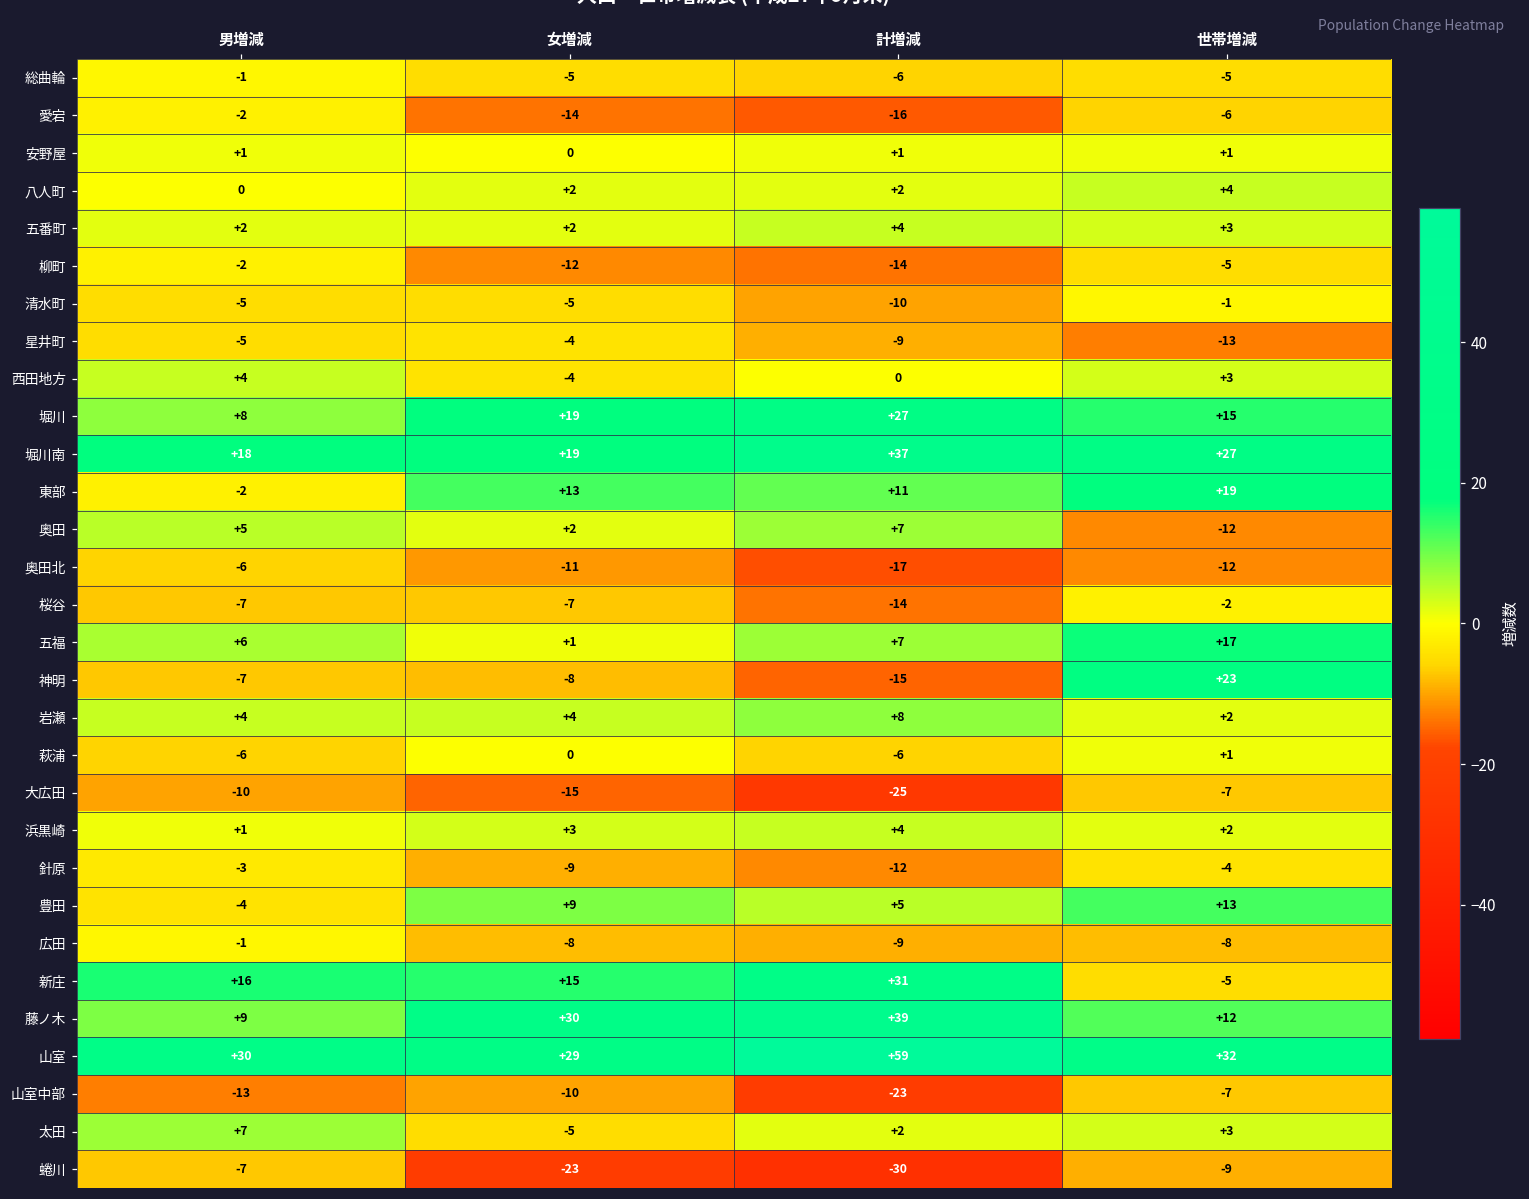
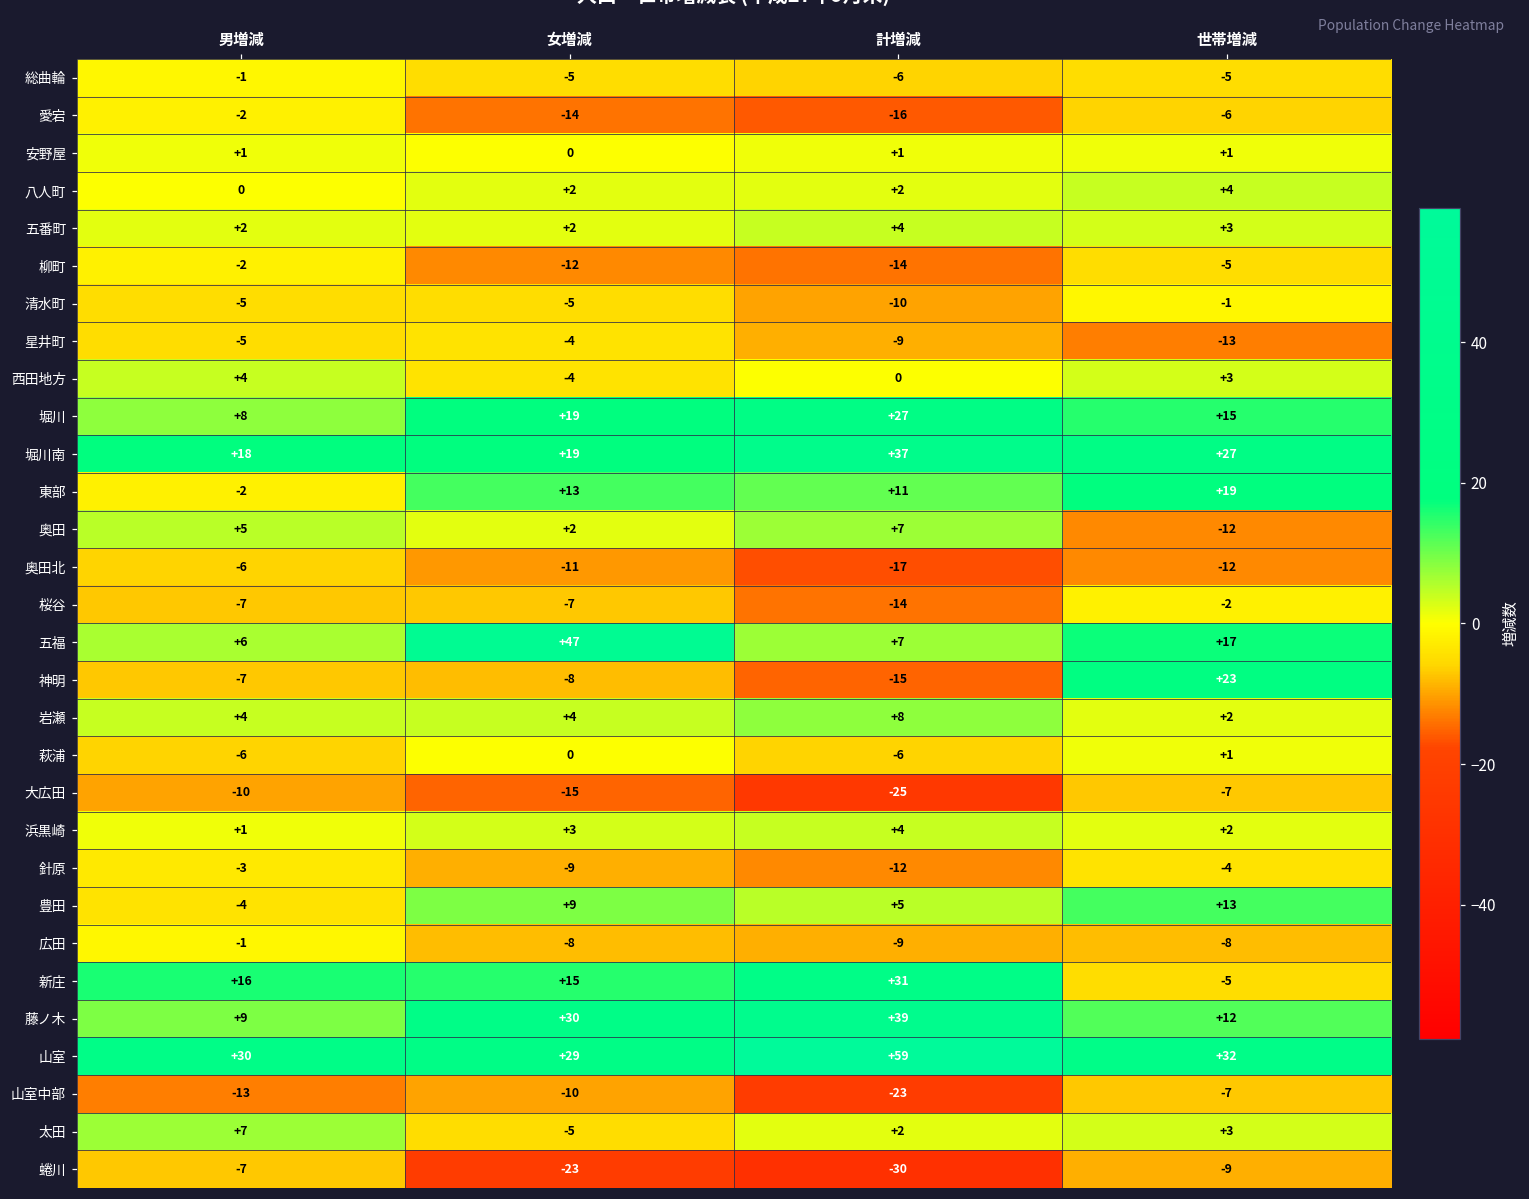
  {
    "総曲輪": {
      "男増減": "-1",
      "女増減": "-5",
      "計増減": "-6",
      "世帯増減": "-5"
    },
    "愛宕": {
      "男増減": "-2",
      "女増減": "-14",
      "計増減": "-16",
      "世帯増減": "-6"
    },
    "安野屋": {
      "男増減": "+1",
      "女増減": "0",
      "計増減": "+1",
      "世帯増減": "+1"
    },
    "八人町": {
      "男増減": "0",
      "女増減": "+2",
      "計増減": "+2",
      "世帯増減": "+4"
    },
    "五番町": {
      "男増減": "+2",
      "女増減": "+2",
      "計増減": "+4",
      "世帯増減": "+3"
    },
    "柳町": {
      "男増減": "-2",
      "女増減": "-12",
      "計増減": "-14",
      "世帯増減": "-5"
    },
    "清水町": {
      "男増減": "-5",
      "女増減": "-5",
      "計増減": "-10",
      "世帯増減": "-1"
    },
    "星井町": {
      "男増減": "-5",
      "女増減": "-4",
      "計増減": "-9",
      "世帯増減": "-13"
    },
    "西田地方": {
      "男増減": "+4",
      "女増減": "-4",
      "計増減": "0",
      "世帯増減": "+3"
    },
    "堀川": {
      "男増減": "+8",
      "女増減": "+19",
      "計増減": "+27",
      "世帯増減": "+15"
    },
    "堀川南": {
      "男増減": "+18",
      "女増減": "+19",
      "計増減": "+37",
      "世帯増減": "+27"
    },
    "東部": {
      "男増減": "-2",
      "女増減": "+13",
      "計増減": "+11",
      "世帯増減": "+19"
    },
    "奥田": {
      "男増減": "+5",
      "女増減": "+2",
      "計増減": "+7",
      "世帯増減": "-12"
    },
    "奥田北": {
      "男増減": "-6",
      "女増減": "-11",
      "計増減": "-17",
      "世帯増減": "-12"
    },
    "桜谷": {
      "男増減": "-7",
      "女増減": "-7",
      "計増減": "-14",
      "世帯増減": "-2"
    },
    "五福": {
      "男増減": "+6",
-     "女増減": "+1",
+     "女増減": "+47",
      "計増減": "+7",
      "世帯増減": "+17"
    },
    "神明": {
      "男増減": "-7",
      "女増減": "-8",
      "計増減": "-15",
      "世帯増減": "+23"
    },
    "岩瀬": {
      "男増減": "+4",
      "女増減": "+4",
      "計増減": "+8",
      "世帯増減": "+2"
    },
    "萩浦": {
      "男増減": "-6",
      "女増減": "0",
      "計増減": "-6",
      "世帯増減": "+1"
    },
    "大広田": {
      "男増減": "-10",
      "女増減": "-15",
      "計増減": "-25",
      "世帯増減": "-7"
    },
    "浜黒崎": {
      "男増減": "+1",
      "女増減": "+3",
      "計増減": "+4",
      "世帯増減": "+2"
    },
    "針原": {
      "男増減": "-3",
      "女増減": "-9",
      "計増減": "-12",
      "世帯増減": "-4"
    },
    "豊田": {
      "男増減": "-4",
      "女増減": "+9",
      "計増減": "+5",
      "世帯増減": "+13"
    },
    "広田": {
      "男増減": "-1",
      "女増減": "-8",
      "計増減": "-9",
      "世帯増減": "-8"
    },
    "新庄": {
      "男増減": "+16",
      "女増減": "+15",
      "計増減": "+31",
      "世帯増減": "-5"
    },
    "藤ノ木": {
      "男増減": "+9",
      "女増減": "+30",
      "計増減": "+39",
      "世帯増減": "+12"
    },
    "山室": {
      "男増減": "+30",
      "女増減": "+29",
      "計増減": "+59",
      "世帯増減": "+32"
    },
    "山室中部": {
      "男増減": "-13",
      "女増減": "-10",
      "計増減": "-23",
      "世帯増減": "-7"
    },
    "太田": {
      "男増減": "+7",
      "女増減": "-5",
      "計増減": "+2",
      "世帯増減": "+3"
    },
    "蜷川": {
      "男増減": "-7",
      "女増減": "-23",
      "計増減": "-30",
      "世帯増減": "-9"
    }
  }
